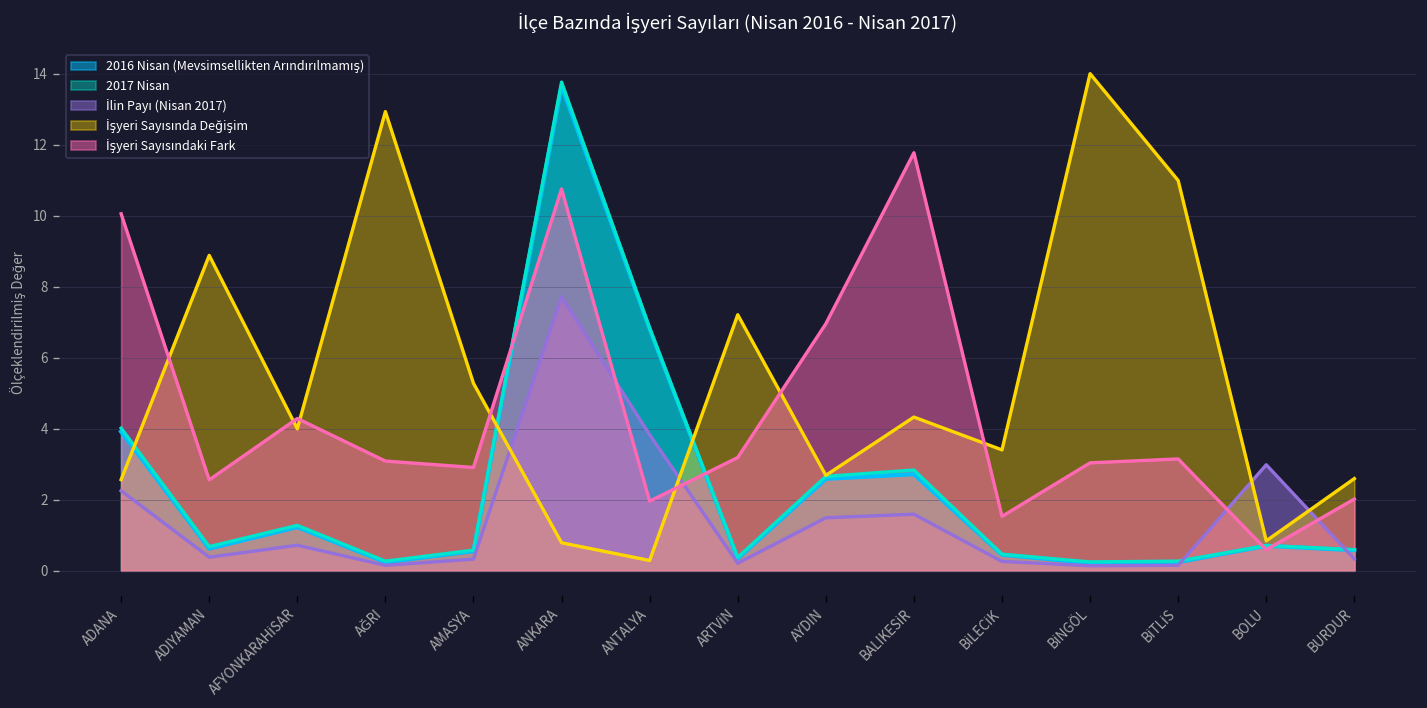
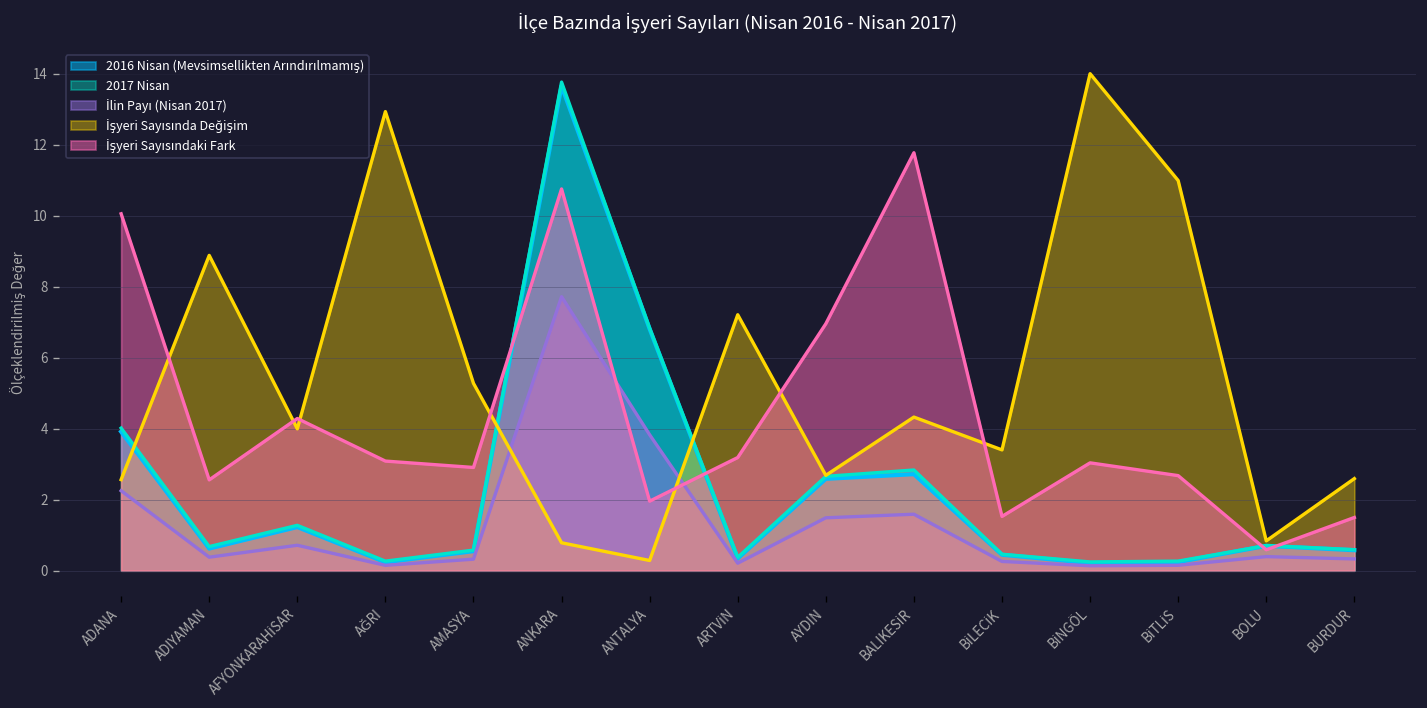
  {
    "2016 Nisan (Mevsimsellikten Arındırılmamış)": {
      "ADANA": 3.9,
      "ANKARA": 13.7,
      "BALIKESİR": 2.7
    },
    "2017 Nisan": {
      "ADANA": 4.0,
      "ANKARA": 13.8,
      "BALIKESİR": 2.8
    },
    "İlin Payı (Nisan 2017)": {
      "ADANA": 2.3,
      "ADIYAMAN": 0.4,
      "AFYONKARAHİSAR": 0.7,
      "AĞRI": 0.2,
      "AMASYA": 0.3,
      "ANKARA": 7.7,
      "ANTALYA": 3.8,
      "ARTVİN": 0.2,
      "AYDIN": 1.5,
      "BALIKESİR": 1.6,
      "BİLECİK": 0.3,
      "BİTLİS": 0.2,
-     "BOLU": 3.0,
+     "BOLU": 0.4,
      "BURDUR": 0.3
    },
    "İşyeri Sayısında Değişim": {
      "ADANA": 2.6,
      "ADIYAMAN": 8.9,
      "AFYONKARAHİSAR": 4.0,
      "AĞRI": 12.9,
      "AMASYA": 5.3,
      "ANKARA": 0.8,
      "ANTALYA": 0.3,
      "ARTVİN": 7.2,
      "BALIKESİR": 4.3,
      "BİLECİK": 3.4,
      "BİNGÖL": 14.0,
      "BİTLİS": 11.0,
      "BOLU": 0.8,
      "BURDUR": 2.6
    },
    "İşyeri Sayısındaki Fark": {
      "ADANA": 10.1,
      "ADIYAMAN": 2.6,
      "AFYONKARAHİSAR": 4.3,
      "AĞRI": 3.1,
      "AMASYA": 2.9,
      "ANKARA": 10.8,
      "ANTALYA": 2.0,
      "ARTVİN": 3.2,
      "AYDIN": 7.0,
      "BALIKESİR": 11.8,
      "BİLECİK": 1.5,
      "BİNGÖL": 3.0,
-     "BİTLİS": 3.2,
+     "BİTLİS": 2.7,
      "BOLU": 0.6,
-     "BURDUR": 2.0
+     "BURDUR": 1.5
    }
  }
